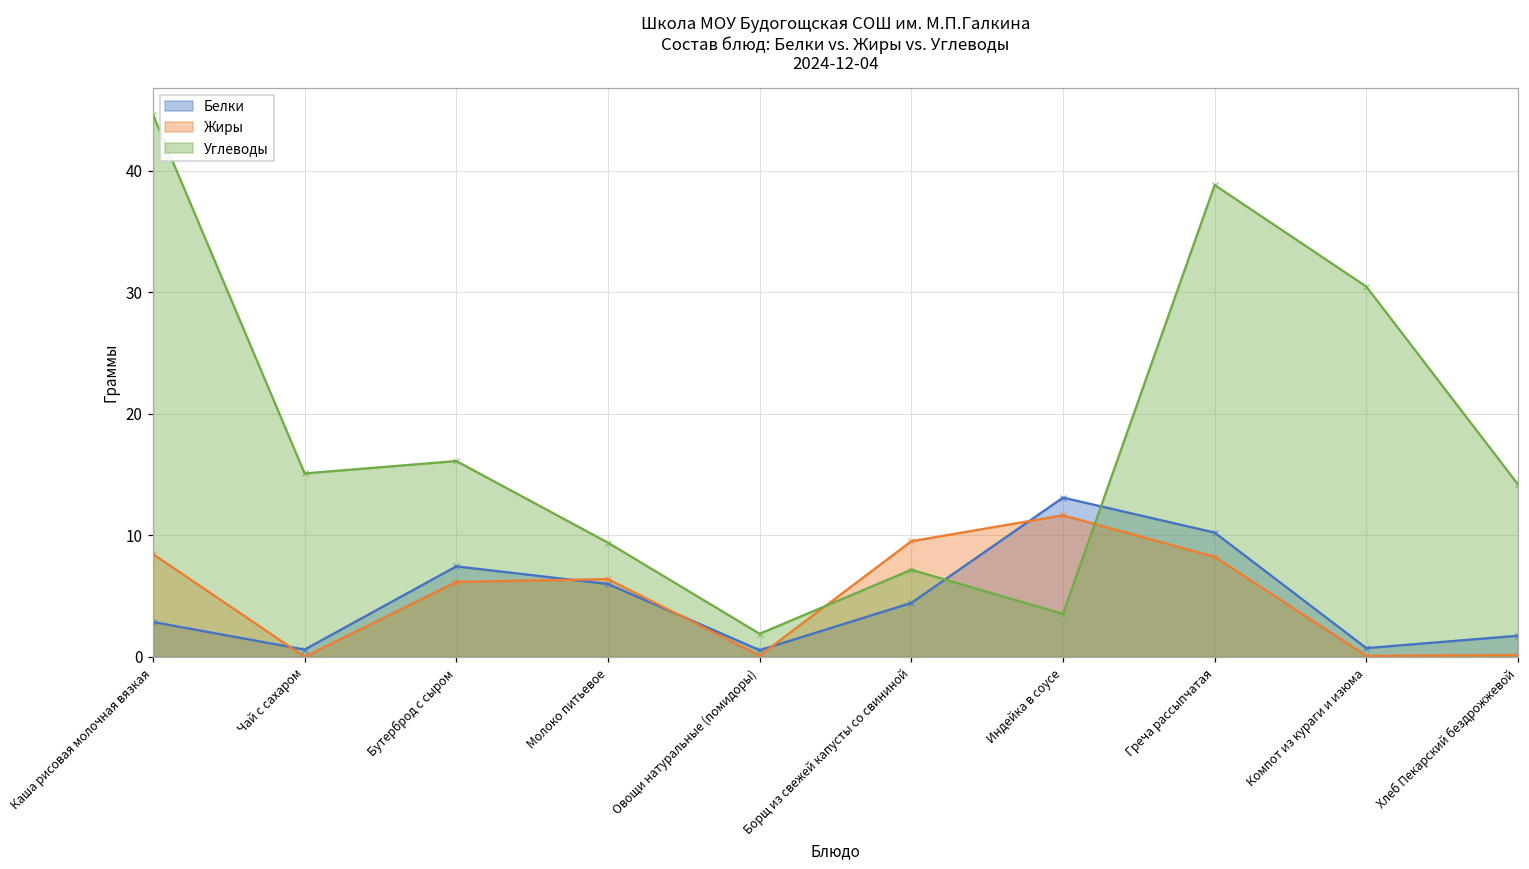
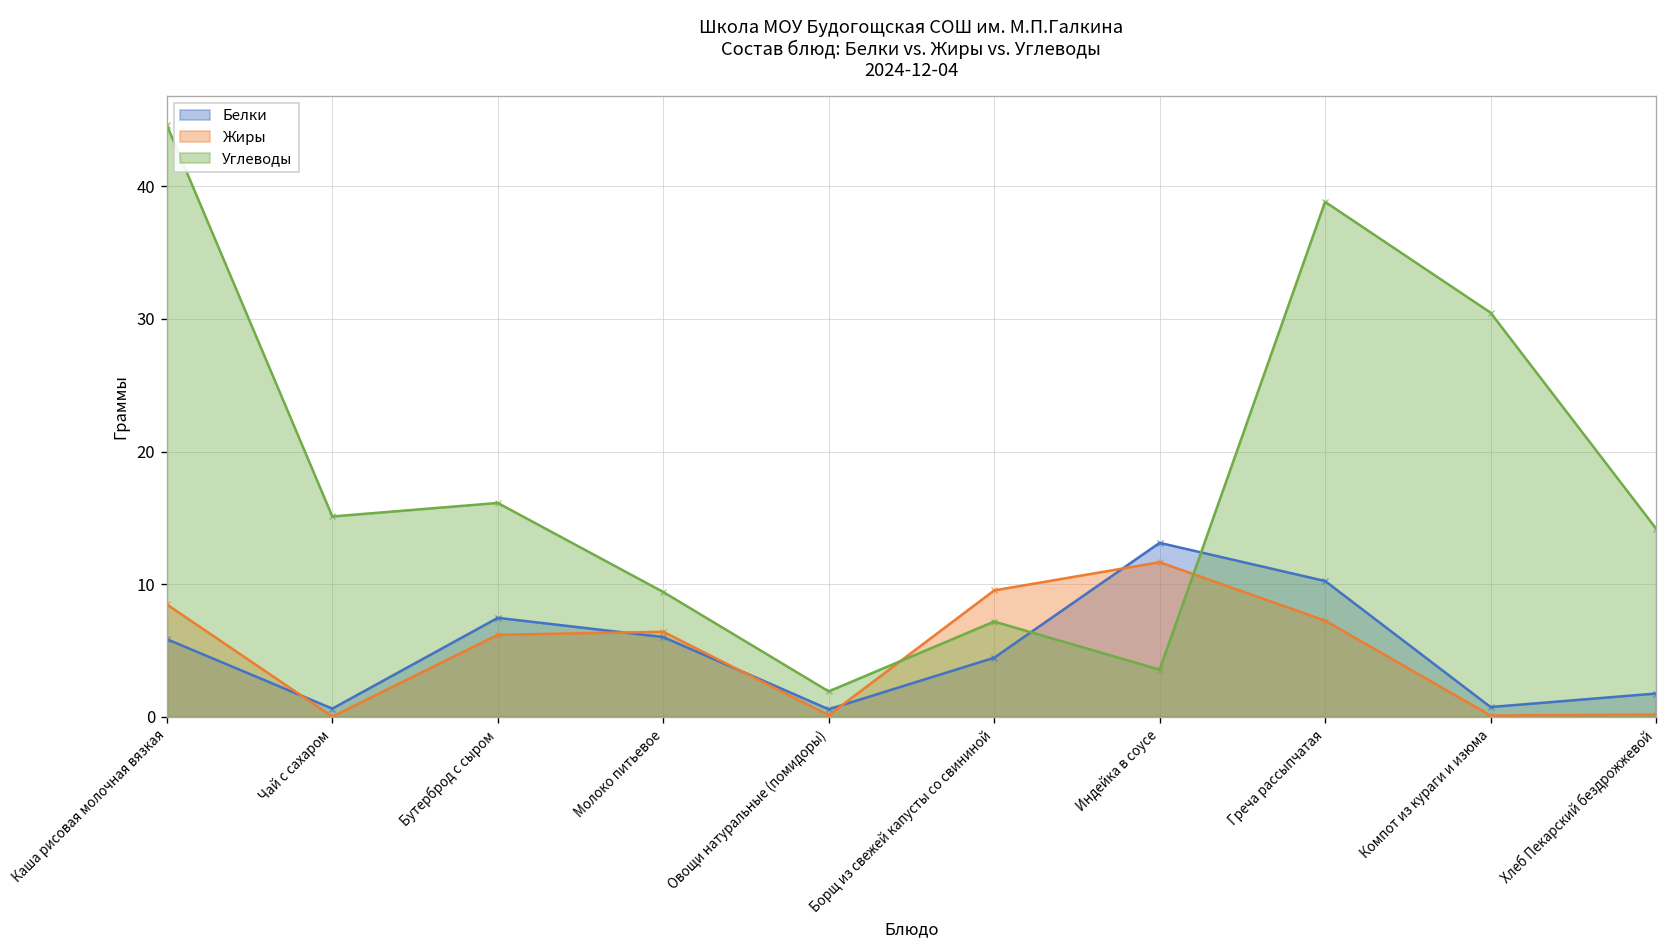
  {
    "Белки": {
-     "Каша рисовая молочная вязкая": 2.9,
+     "Каша рисовая молочная вязкая": 5.8,
      "Чай с сахаром": 0.6,
      "Бутерброд с сыром": 7.5,
      "Молоко питьевое": 6.0,
      "Овощи натуральные (помидоры)": 0.6,
      "Борщ из свежей капусты со свининой": 4.4,
      "Индейка в соусе": 13.1,
      "Греча рассыпчатая": 10.2,
      "Компот из кураги и изюма": 0.7,
      "Хлеб Пекарский бездрожжевой": 1.7
    },
    "Жиры": {
      "Каша рисовая молочная вязкая": 8.5,
      "Чай с сахаром": 0.0,
      "Бутерброд с сыром": 6.2,
      "Молоко питьевое": 6.4,
      "Овощи натуральные (помидоры)": 0.1,
      "Борщ из свежей капусты со свининой": 9.5,
      "Индейка в соусе": 11.7,
-     "Греча рассыпчатая": 8.2,
+     "Греча рассыпчатая": 7.2,
      "Компот из кураги и изюма": 0.1,
      "Хлеб Пекарский бездрожжевой": 0.2
    },
    "Углеводы": {
      "Каша рисовая молочная вязкая": 44.6,
      "Чай с сахаром": 15.1,
      "Бутерброд с сыром": 16.1,
      "Молоко питьевое": 9.4,
      "Овощи натуральные (помидоры)": 1.9,
      "Борщ из свежей капусты со свининой": 7.2,
      "Индейка в соусе": 3.5,
      "Греча рассыпчатая": 38.8,
      "Компот из кураги и изюма": 30.5,
      "Хлеб Пекарский бездрожжевой": 14.2
    }
  }
